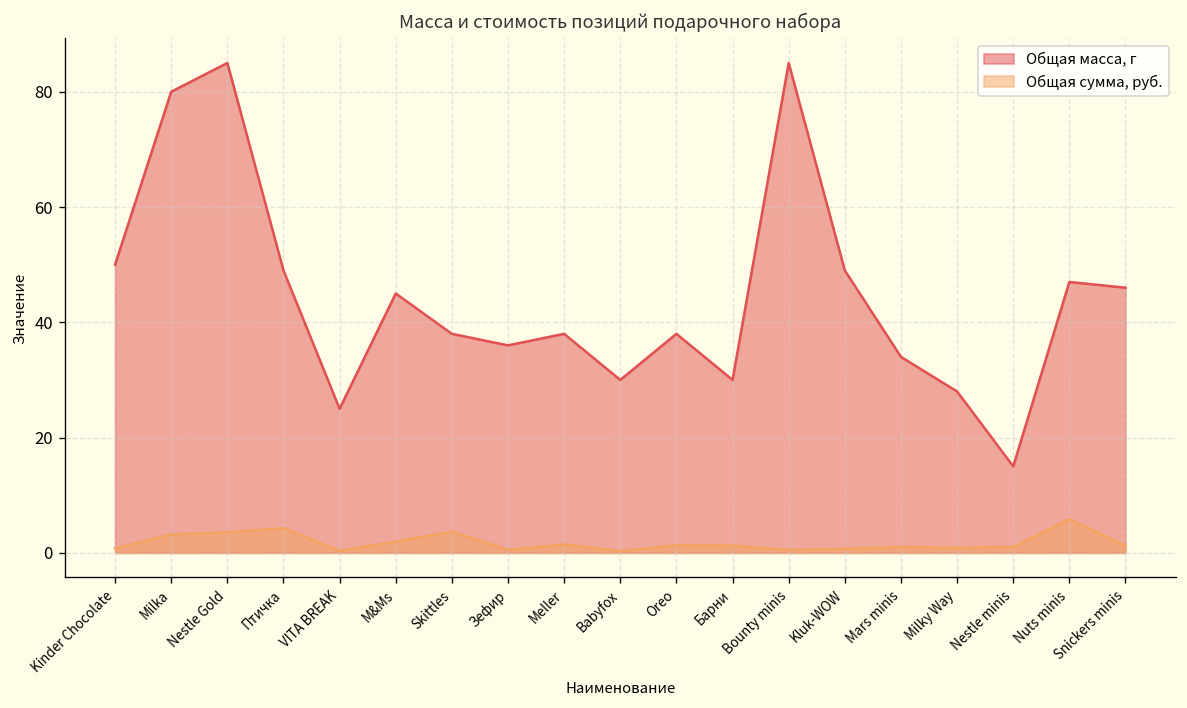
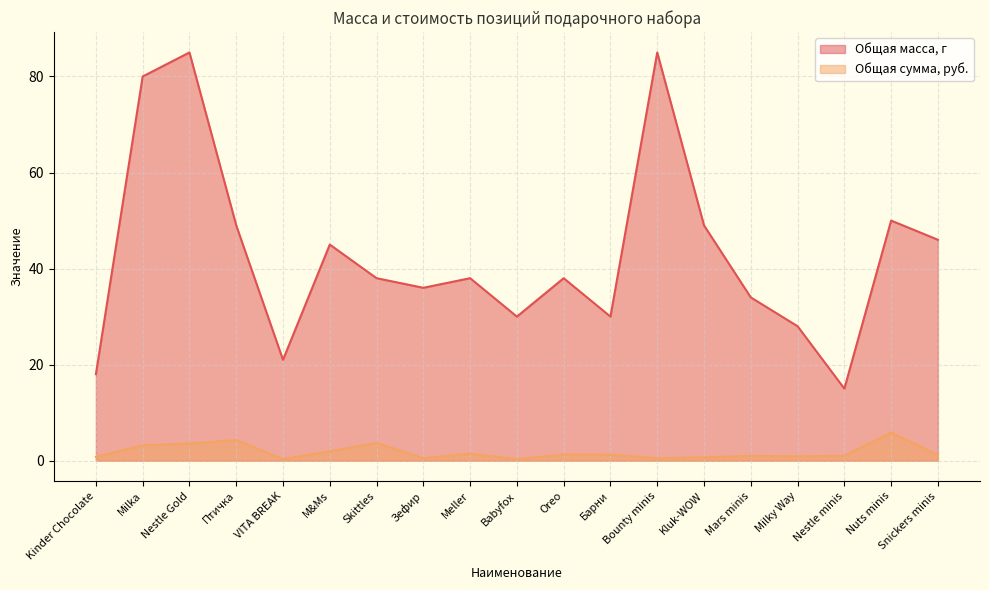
  {
    "Общая масса, г": {
-     "Kinder Chocolate": 50,
+     "Kinder Chocolate": 18,
      "Milka": 80,
      "Nestle Gold": 85,
      "Птичка": 49,
-     "VITA BREAK": 25,
+     "VITA BREAK": 21,
      "M&Ms": 45,
      "Skittles": 38,
      "Зефир": 36,
      "Meller": 38,
      "Babyfox": 30,
      "Oreo": 38,
      "Барни": 30,
      "Bounty minis": 85,
      "Kluk-WOW": 49,
      "Mars minis": 34,
      "Milky Way": 28,
      "Nestle minis": 15,
-     "Nuts minis": 47,
+     "Nuts minis": 50,
      "Snickers minis": 46
    },
    "Общая сумма, руб.": {
      "Kinder Chocolate": 1,
      "Milka": 3,
      "Nestle Gold": 4,
      "Птичка": 4,
      "VITA BREAK": 0,
      "M&Ms": 2,
      "Skittles": 4,
      "Зефир": 1,
      "Meller": 1,
      "Babyfox": 0,
      "Oreo": 1,
      "Барни": 1,
      "Bounty minis": 1,
      "Kluk-WOW": 1,
      "Mars minis": 1,
      "Milky Way": 1,
      "Nestle minis": 1,
      "Nuts minis": 6,
      "Snickers minis": 1
    }
  }
